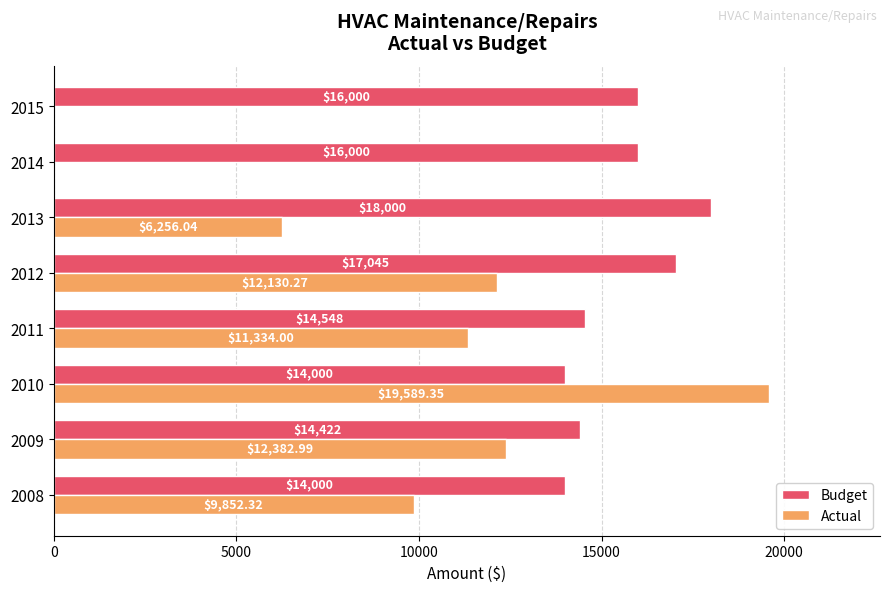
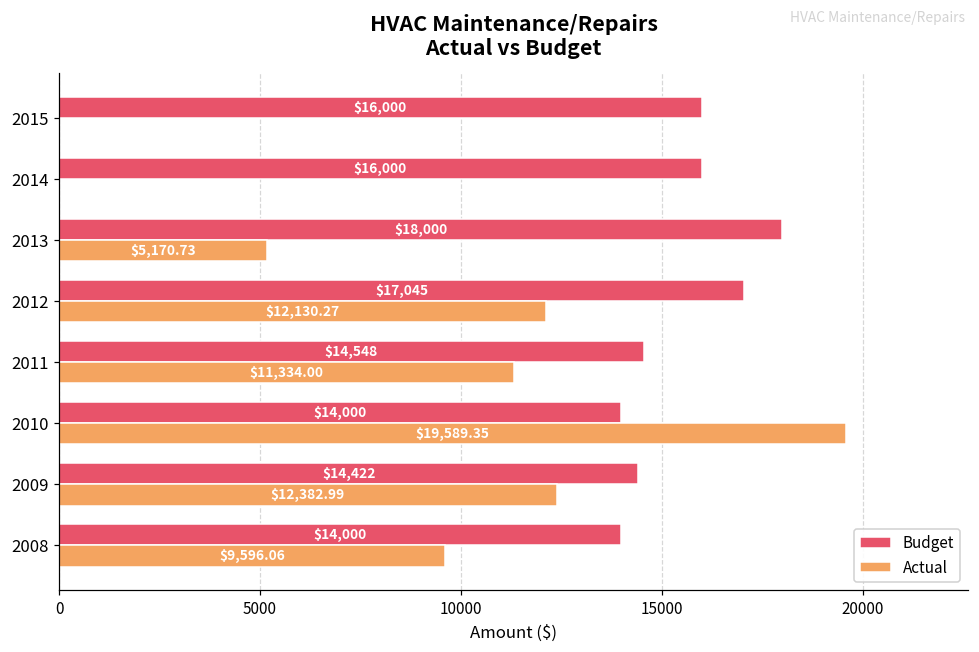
  {
    "Budget": {
      "2015": "$16,000",
      "2014": "$16,000",
      "2013": "$18,000",
      "2012": "$17,045",
      "2011": "$14,548",
      "2010": "$14,000",
      "2009": "$14,422",
      "2008": "$14,000"
    },
    "Actual": {
-     "2013": "$6,256.04",
+     "2013": "$5,170.73",
      "2012": "$12,130.27",
      "2011": "$11,334.00",
      "2010": "$19,589.35",
      "2009": "$12,382.99",
-     "2008": "$9,852.32"
+     "2008": "$9,596.06"
    }
  }
